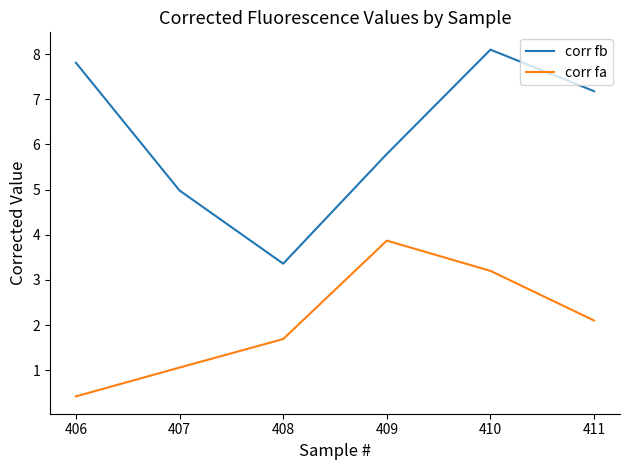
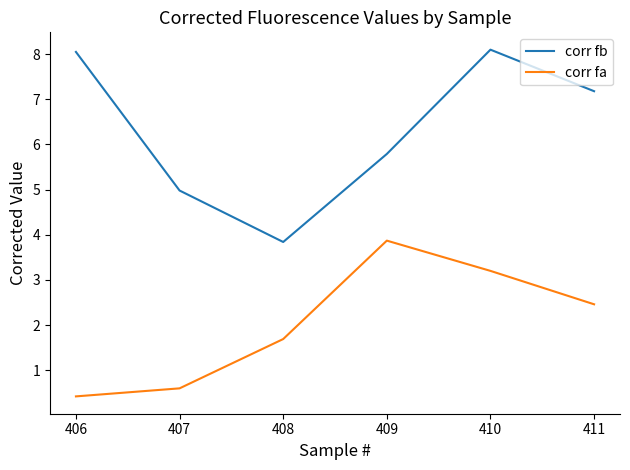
  {
    "corr fb": {
-     "406": 7.8,
+     "406": 8.1,
      "407": 5.0,
-     "408": 3.4,
+     "408": 3.8,
      "409": 5.8,
      "410": 8.1,
      "411": 7.2
    },
    "corr fa": {
      "406": 0.4,
-     "407": 1.1,
+     "407": 0.6,
      "408": 1.7,
      "409": 3.9,
      "410": 3.2,
-     "411": 2.1
+     "411": 2.5
    }
  }
